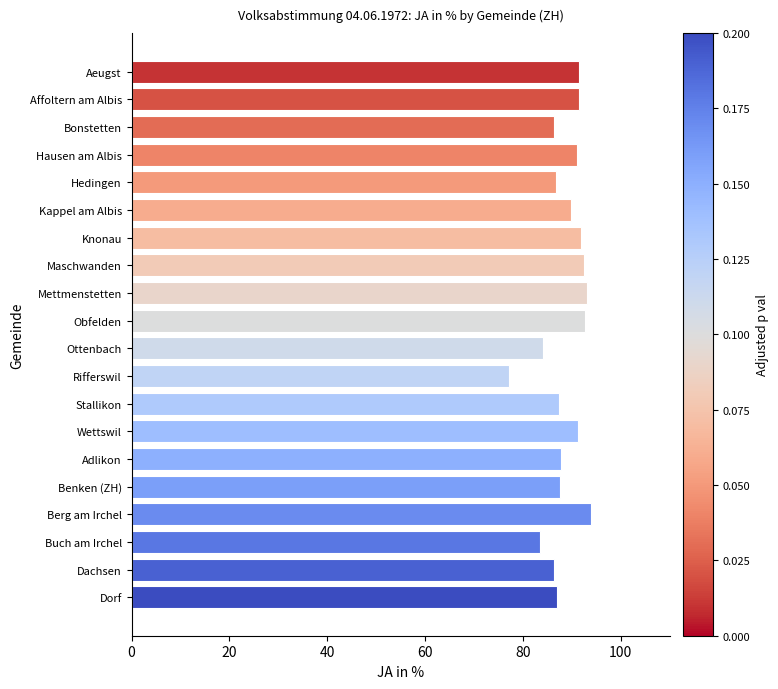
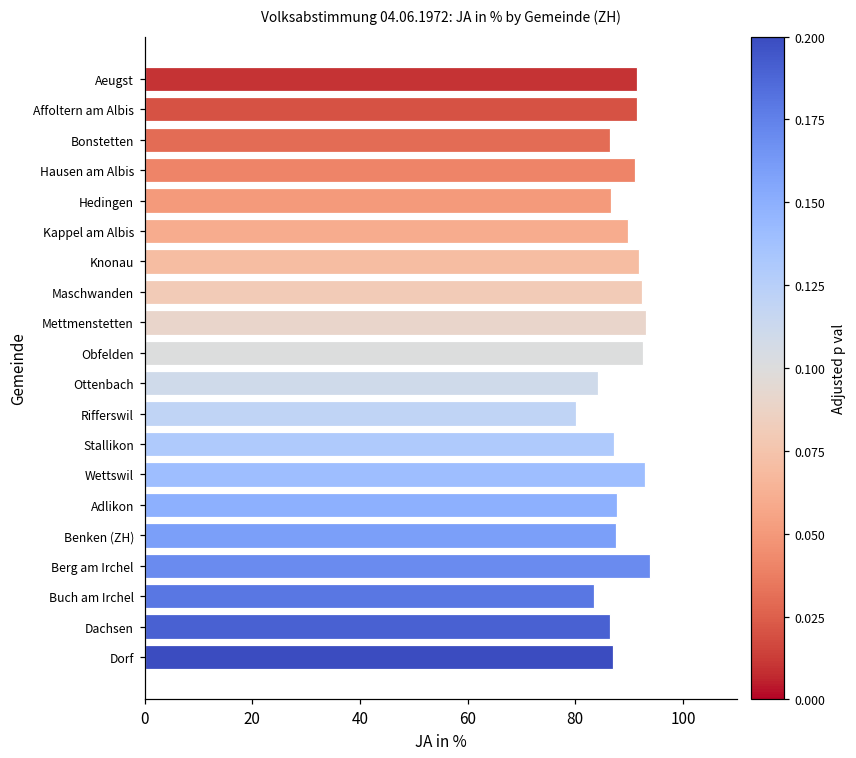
  {
    "Aeugst": 91,
    "Affoltern am Albis": 91,
    "Bonstetten": 86,
    "Hausen am Albis": 91,
    "Hedingen": 87,
    "Kappel am Albis": 90,
    "Knonau": 92,
    "Maschwanden": 92,
    "Mettmenstetten": 93,
    "Obfelden": 93,
    "Ottenbach": 84,
-   "Rifferswil": 77,
+   "Rifferswil": 80,
    "Stallikon": 87,
-   "Wettswil": 91,
+   "Wettswil": 93,
    "Adlikon": 88,
    "Benken (ZH)": 88,
    "Berg am Irchel": 94,
    "Buch am Irchel": 84,
    "Dachsen": 86,
    "Dorf": 87
  }
